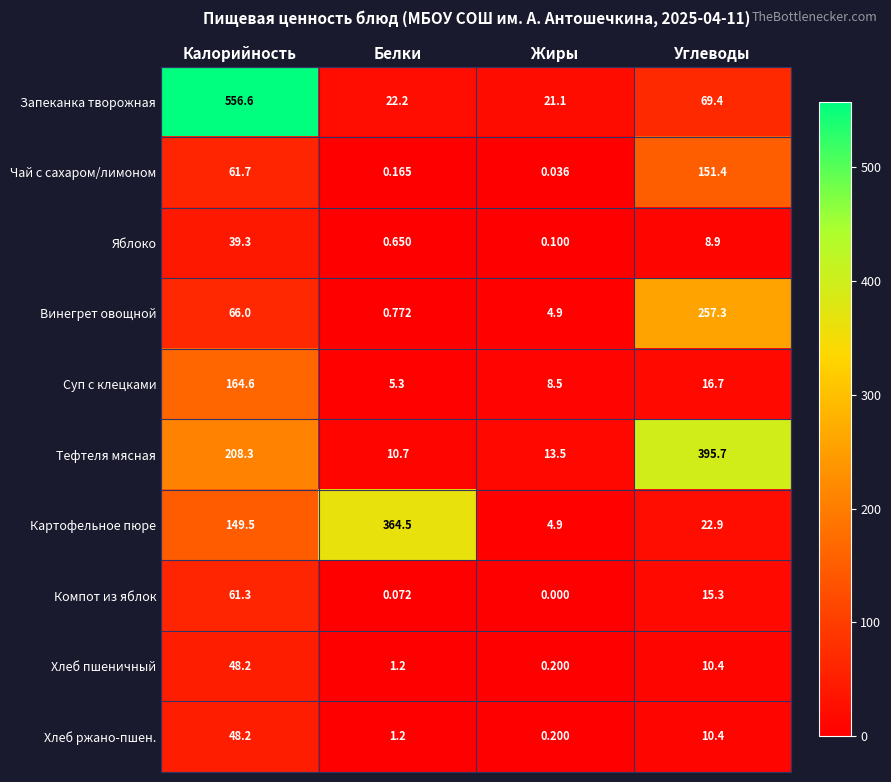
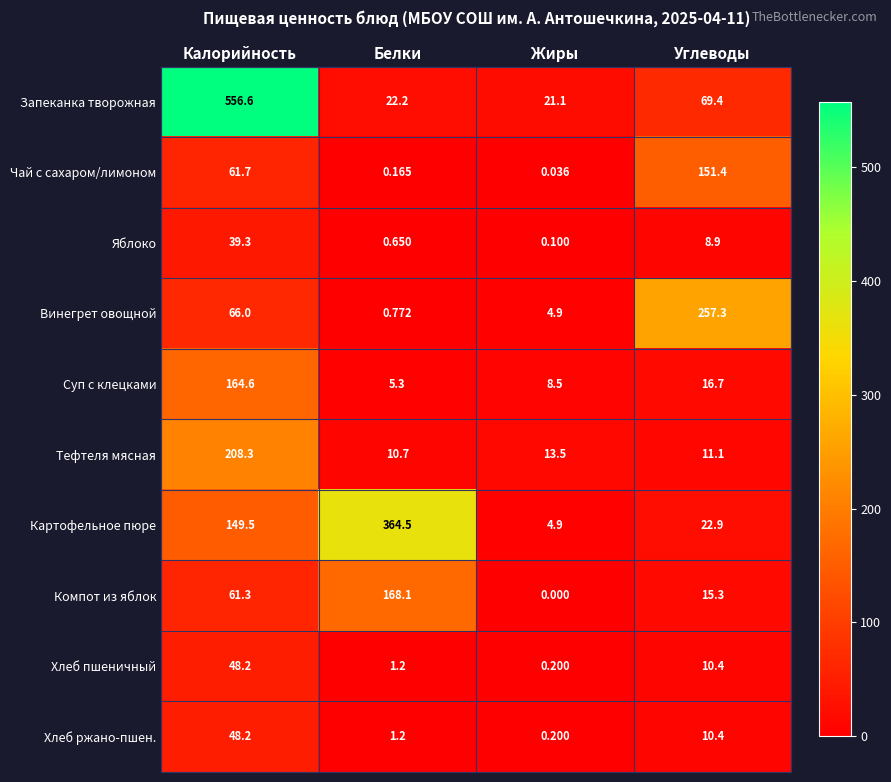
  {
    "Запеканка творожная": {
      "Калорийность": 556.6,
      "Белки": 22.2,
      "Жиры": 21.1,
      "Углеводы": 69.4
    },
    "Чай с сахаром/лимоном": {
      "Калорийность": 61.7,
      "Белки": 0.165,
      "Жиры": 0.036,
      "Углеводы": 151.4
    },
    "Яблоко": {
      "Калорийность": 39.3,
      "Белки": 0.650,
      "Жиры": 0.100,
      "Углеводы": 8.9
    },
    "Винегрет овощной": {
      "Калорийность": 66.0,
      "Белки": 0.772,
      "Жиры": 4.9,
      "Углеводы": 257.3
    },
    "Суп с клецками": {
      "Калорийность": 164.6,
      "Белки": 5.3,
      "Жиры": 8.5,
      "Углеводы": 16.7
    },
    "Тефтеля мясная": {
      "Калорийность": 208.3,
      "Белки": 10.7,
      "Жиры": 13.5,
-     "Углеводы": 395.7
+     "Углеводы": 11.1
    },
    "Картофельное пюре": {
      "Калорийность": 149.5,
      "Белки": 364.5,
      "Жиры": 4.9,
      "Углеводы": 22.9
    },
    "Компот из яблок": {
      "Калорийность": 61.3,
-     "Белки": 0.072,
+     "Белки": 168.1,
      "Жиры": 0.000,
      "Углеводы": 15.3
    },
    "Хлеб пшеничный": {
      "Калорийность": 48.2,
      "Белки": 1.2,
      "Жиры": 0.200,
      "Углеводы": 10.4
    },
    "Хлеб ржано-пшен.": {
      "Калорийность": 48.2,
      "Белки": 1.2,
      "Жиры": 0.200,
      "Углеводы": 10.4
    }
  }
